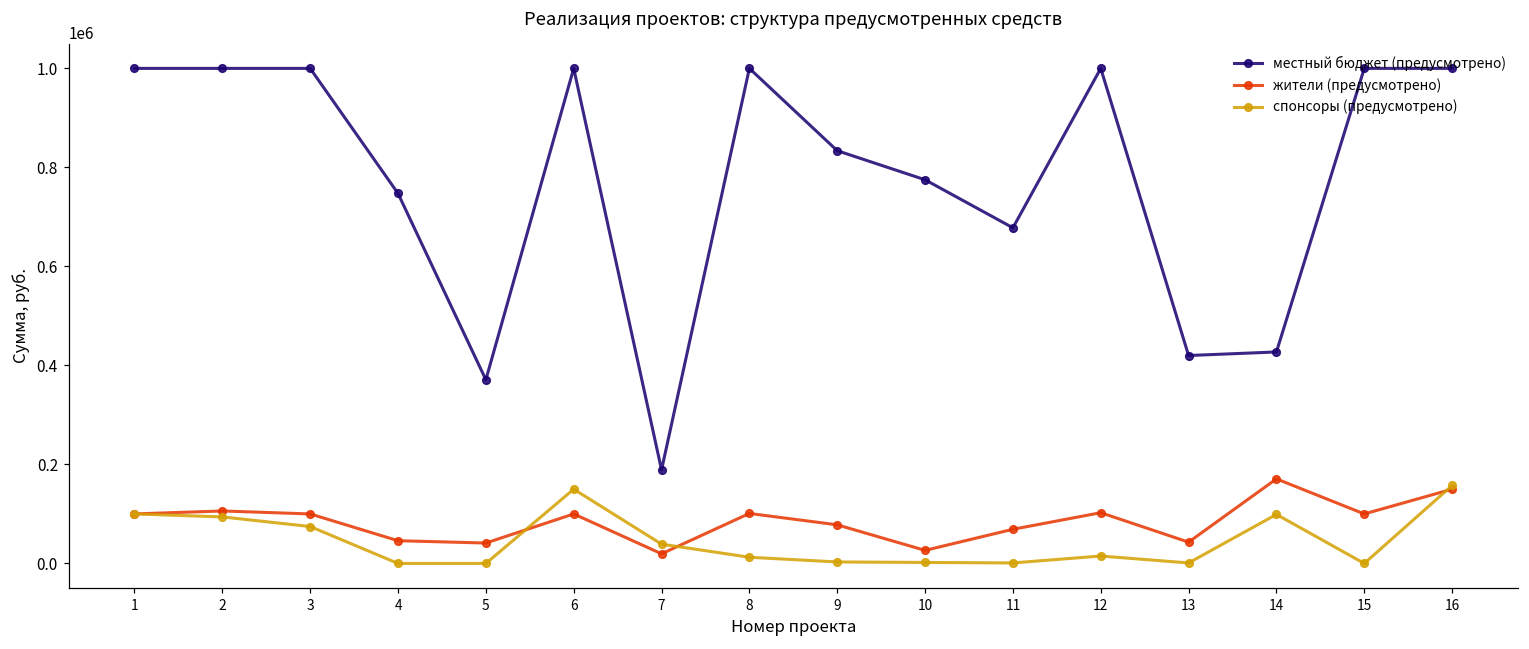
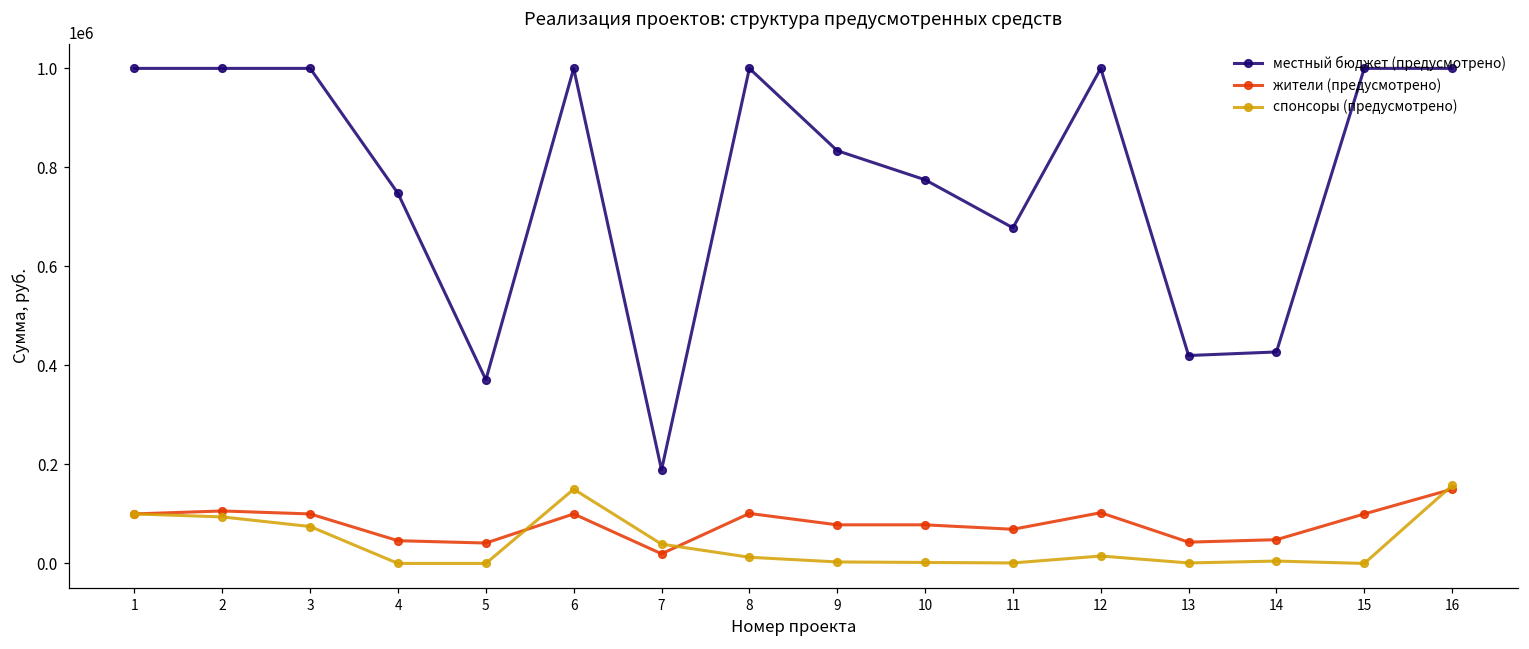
  {
    "местный бюджет (предусмотрено)": {
      "1": 1000000,
      "2": 1000000,
      "3": 1000000,
      "4": 750000,
      "5": 370000,
      "6": 1000000,
      "7": 190000,
      "8": 1000000,
      "9": 830000,
      "10": 780000,
      "11": 680000,
      "12": 1000000,
      "13": 420000,
      "14": 430000,
      "15": 1000000,
      "16": 1000000
    },
    "жители (предусмотрено)": {
      "2": 110000,
      "3": 100000,
      "4": 50000,
      "5": 40000,
      "6": 100000,
      "7": 20000,
      "8": 100000,
      "9": 80000,
-     "10": 30000,
+     "10": 80000,
      "11": 70000,
      "12": 100000,
      "13": 40000,
-     "14": 170000,
+     "14": 50000,
      "15": 100000,
      "16": 150000
    },
    "спонсоры (предусмотрено)": {
      "2": 90000,
      "3": 70000,
      "4": 0,
      "5": 0,
      "6": 150000,
      "7": 40000,
      "8": 10000,
      "9": 0,
      "10": 0,
      "11": 0,
      "12": 20000,
      "13": 0,
-     "14": 100000,
+     "14": 0,
      "15": 0,
      "16": 160000
    }
  }
